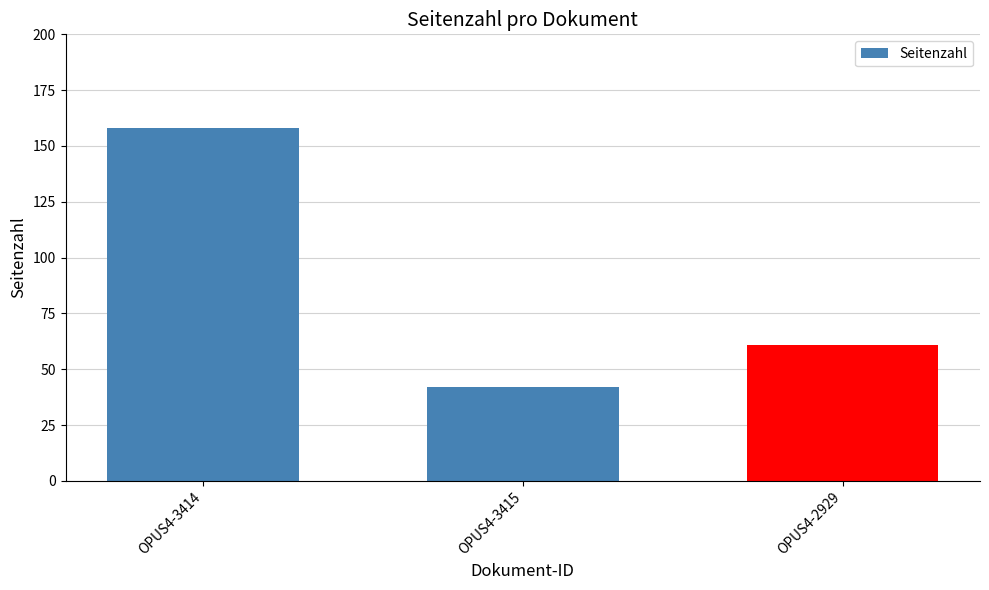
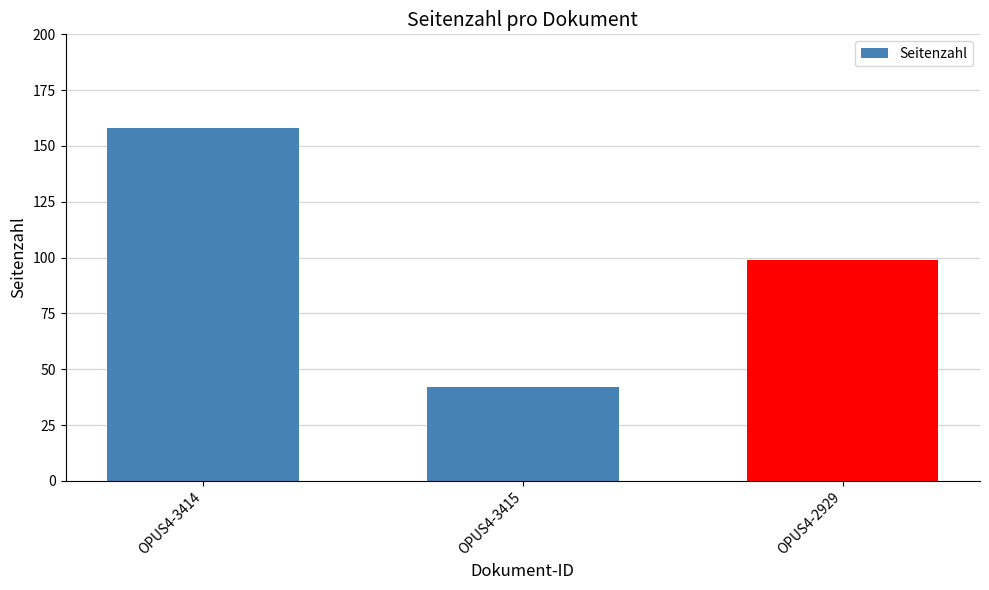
  {
    "OPUS4-3414": 158,
    "OPUS4-3415": 42,
-   "OPUS4-2929": 61
+   "OPUS4-2929": 99
  }
